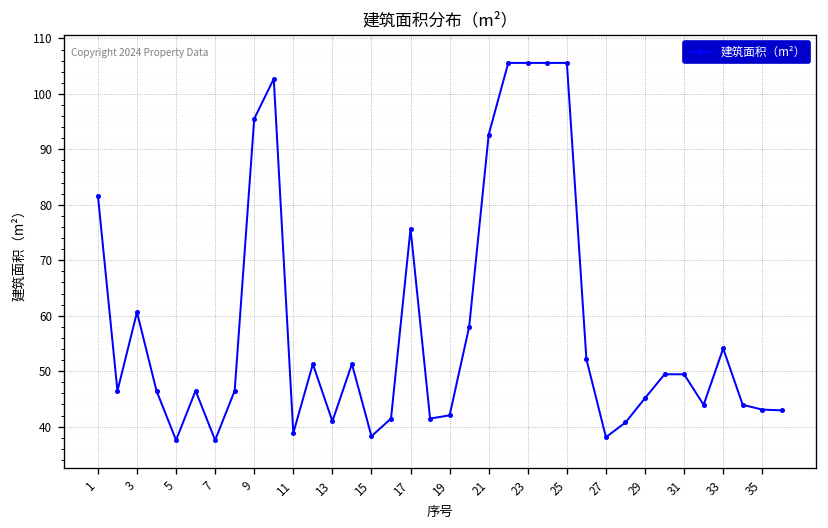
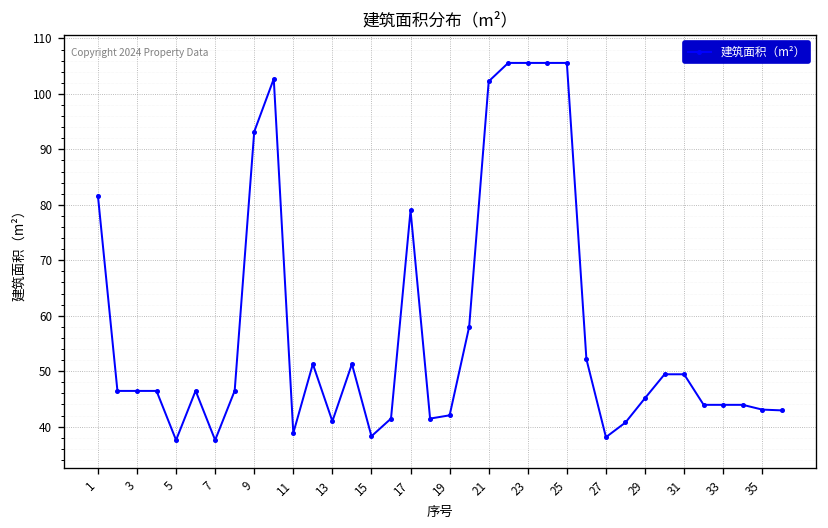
  {
    "1": 82,
-   "3": 61,
+   "3": 46,
    "5": 38,
    "7": 38,
-   "9": 96,
+   "9": 93,
    "11": 39,
    "13": 41,
    "15": 38,
-   "17": 76,
+   "17": 79,
    "19": 42,
-   "21": 93,
+   "21": 102,
    "23": 106,
    "25": 106,
    "27": 38,
    "29": 45,
    "31": 49,
-   "33": 54,
+   "33": 44,
    "35": 43
  }
